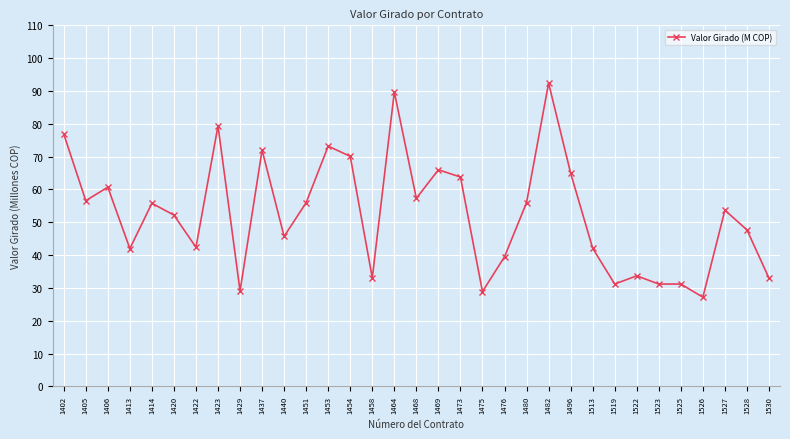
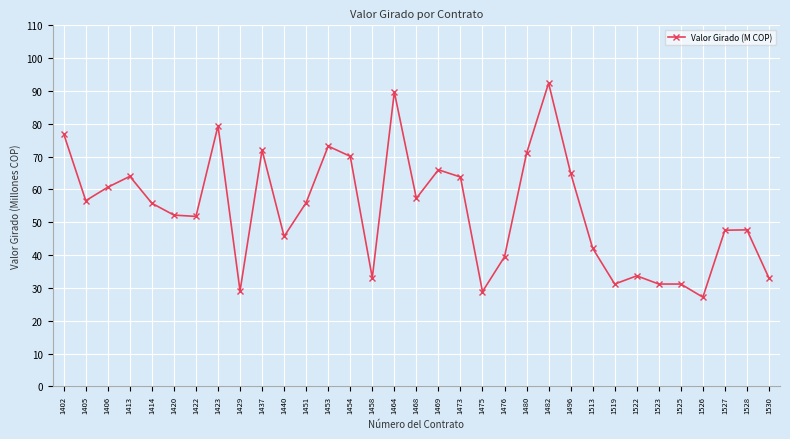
  {
    "1402": 77,
    "1405": 57,
    "1406": 61,
-   "1413": 42,
+   "1413": 64,
    "1414": 56,
    "1420": 52,
-   "1422": 42,
+   "1422": 52,
    "1423": 79,
    "1429": 29,
    "1437": 72,
    "1440": 46,
    "1451": 56,
    "1453": 73,
    "1454": 70,
    "1458": 33,
    "1464": 90,
    "1468": 57,
    "1469": 66,
    "1473": 64,
    "1475": 29,
    "1476": 40,
-   "1480": 56,
+   "1480": 71,
    "1482": 92,
    "1496": 65,
    "1513": 42,
    "1519": 31,
    "1522": 34,
    "1523": 31,
    "1525": 31,
    "1526": 27,
-   "1527": 54,
+   "1527": 48,
    "1528": 48,
    "1530": 33
  }
